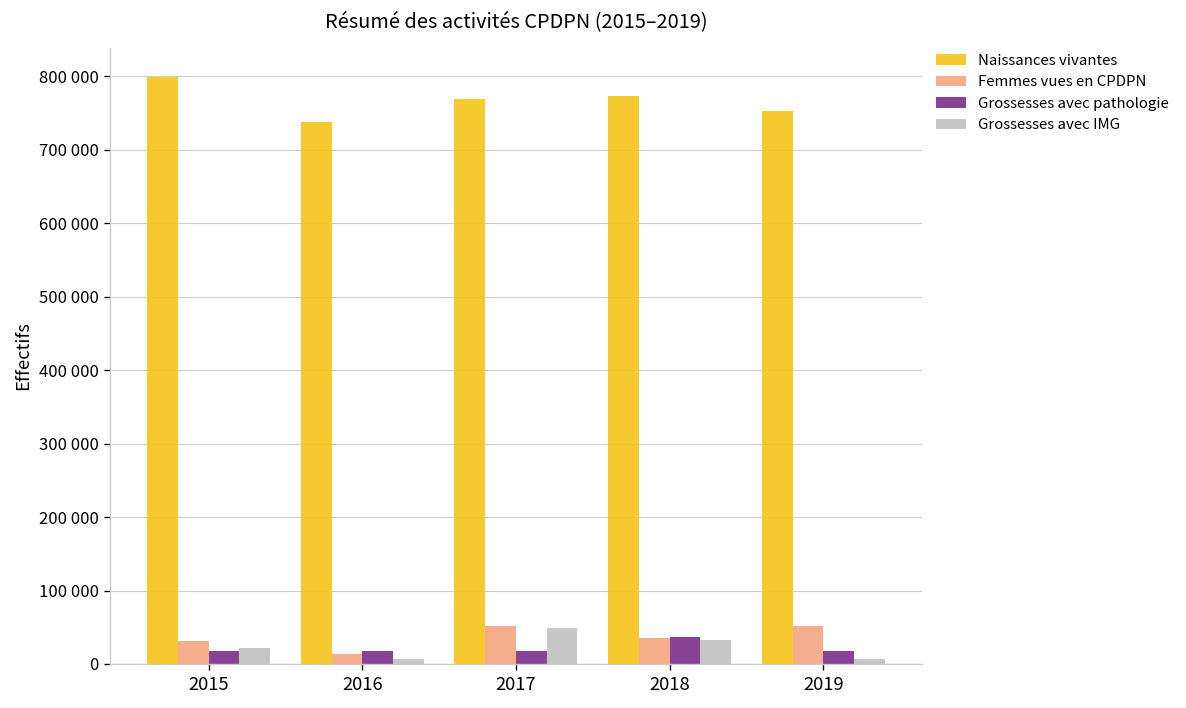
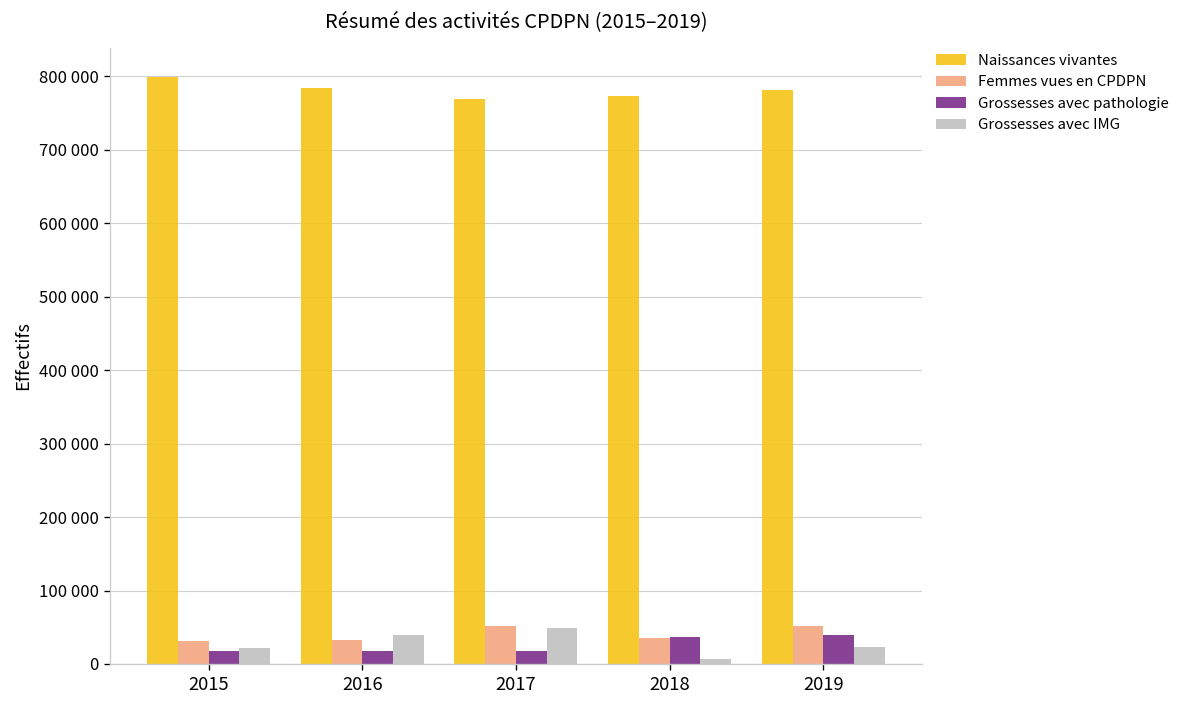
  {
    "Naissances vivantes": {
      "2015": 800000,
-     "2016": 740000,
+     "2016": 780000,
      "2017": 770000,
      "2018": 770000,
-     "2019": 750000
+     "2019": 780000
    },
    "Femmes vues en CPDPN": {
      "2015": 30000,
-     "2016": 10000,
+     "2016": 30000,
      "2017": 50000,
      "2018": 40000,
      "2019": 50000
    },
    "Grossesses avec pathologie": {
      "2015": 20000,
      "2016": 20000,
      "2017": 20000,
      "2018": 40000,
-     "2019": 20000
+     "2019": 40000
    },
    "Grossesses avec IMG": {
      "2015": 20000,
-     "2016": 10000,
+     "2016": 40000,
      "2017": 50000,
-     "2018": 30000,
-     "2019": 10000
+     "2018": 10000,
+     "2019": 20000
    }
  }
